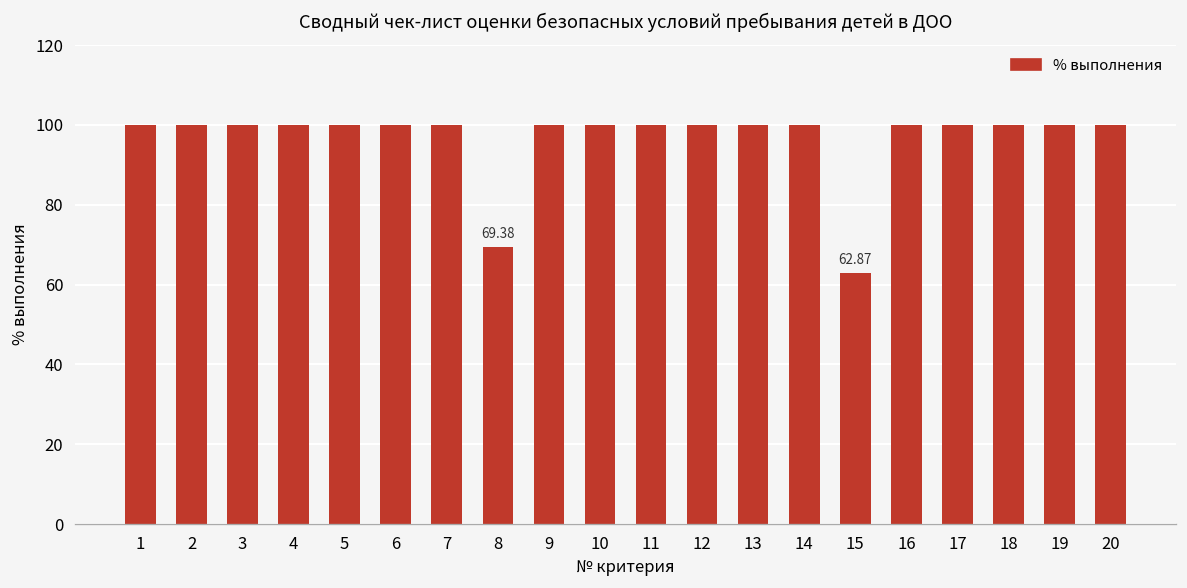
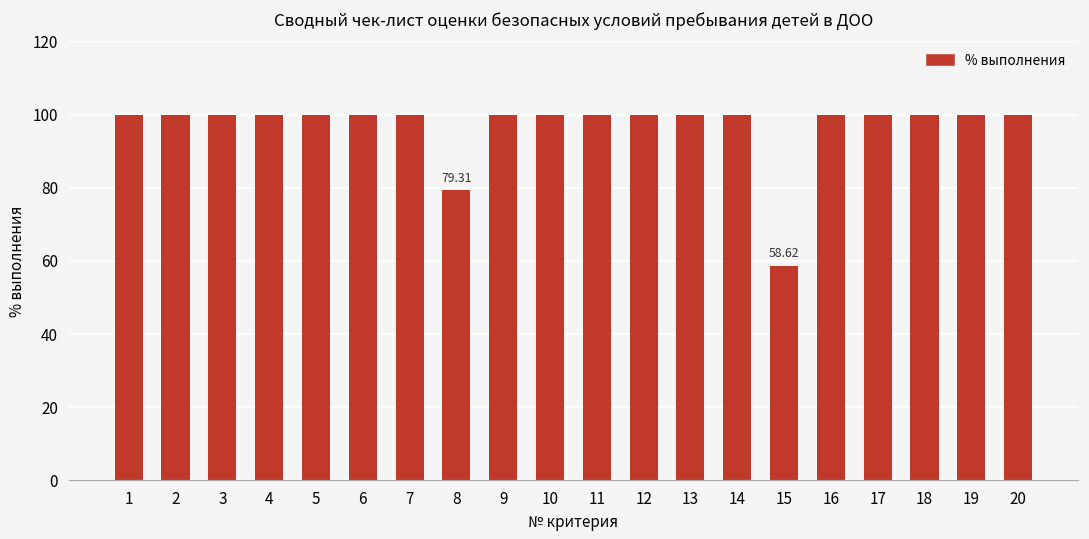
  {
-   "8": 69.38,
-   "15": 62.87
+   "8": 79.31,
+   "15": 58.62
  }
